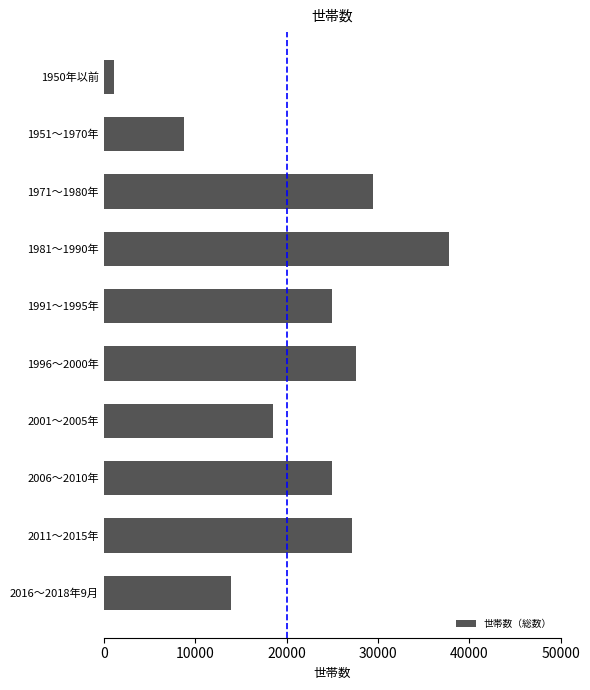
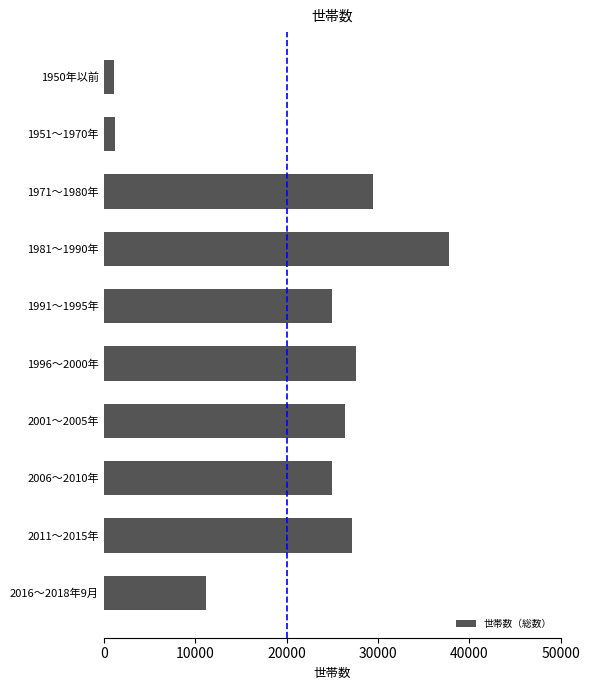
  {
    "1950年以前": 1000,
-   "1951～1970年": 9000,
+   "1951～1970年": 1000,
    "1971～1980年": 29000,
    "1981～1990年": 38000,
    "1991～1995年": 25000,
    "1996～2000年": 28000,
-   "2001～2005年": 19000,
+   "2001～2005年": 26000,
    "2006～2010年": 25000,
    "2011～2015年": 27000,
-   "2016～2018年9月": 14000
+   "2016～2018年9月": 11000
  }
